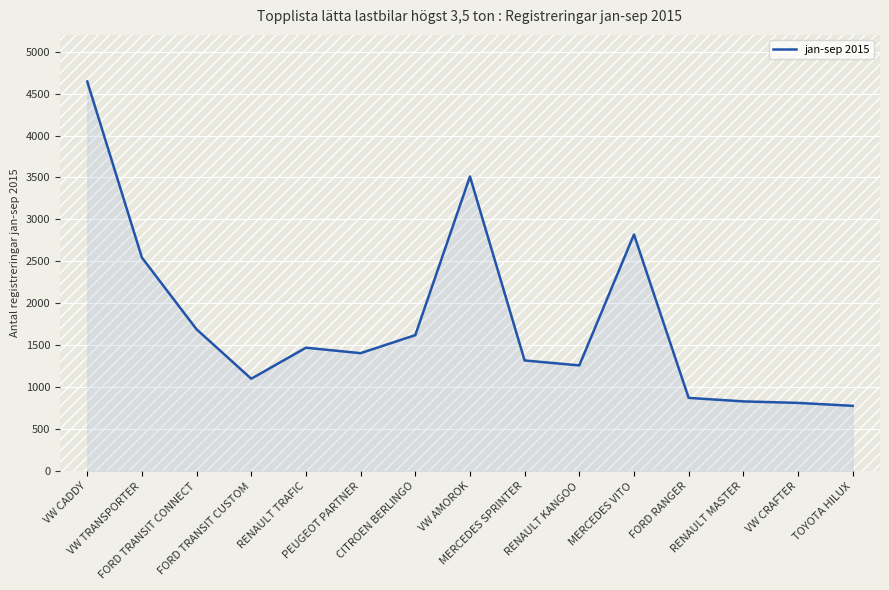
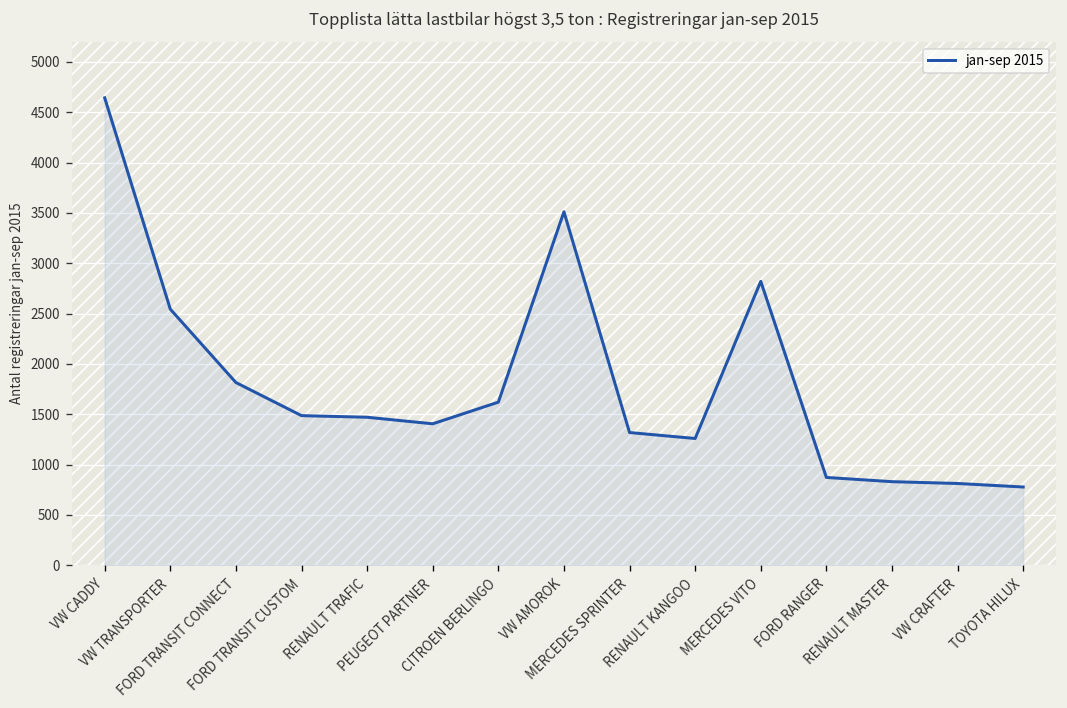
  {
    "VW CADDY": 4600,
    "VW TRANSPORTER": 2500,
-   "FORD TRANSIT CONNECT": 1700,
-   "FORD TRANSIT CUSTOM": 1100,
+   "FORD TRANSIT CONNECT": 1800,
+   "FORD TRANSIT CUSTOM": 1500,
    "RENAULT TRAFIC": 1500,
    "PEUGEOT PARTNER": 1400,
    "CITROEN BERLINGO": 1600,
    "VW AMOROK": 3500,
    "MERCEDES SPRINTER": 1300,
    "RENAULT KANGOO": 1300,
    "MERCEDES VITO": 2800,
    "FORD RANGER": 900,
    "RENAULT MASTER": 800,
    "VW CRAFTER": 800,
    "TOYOTA HILUX": 800
  }
